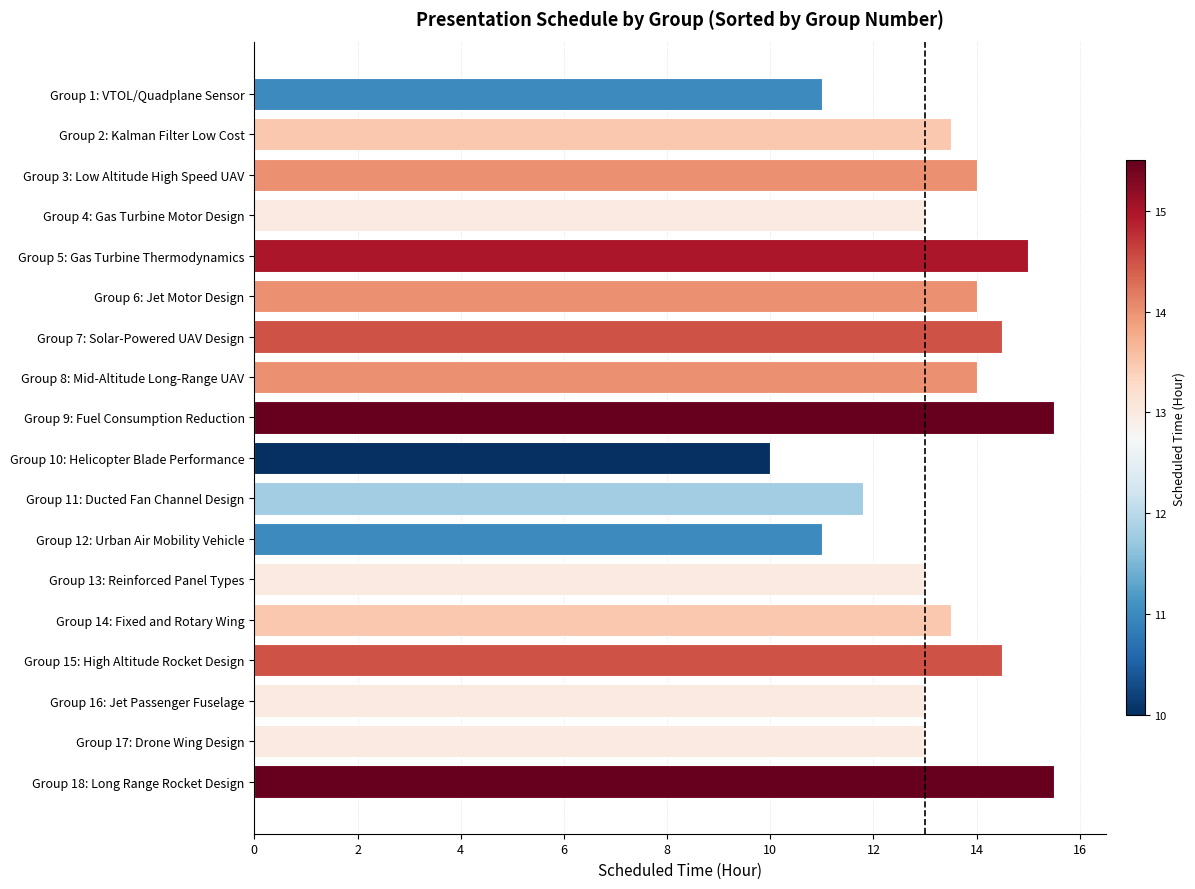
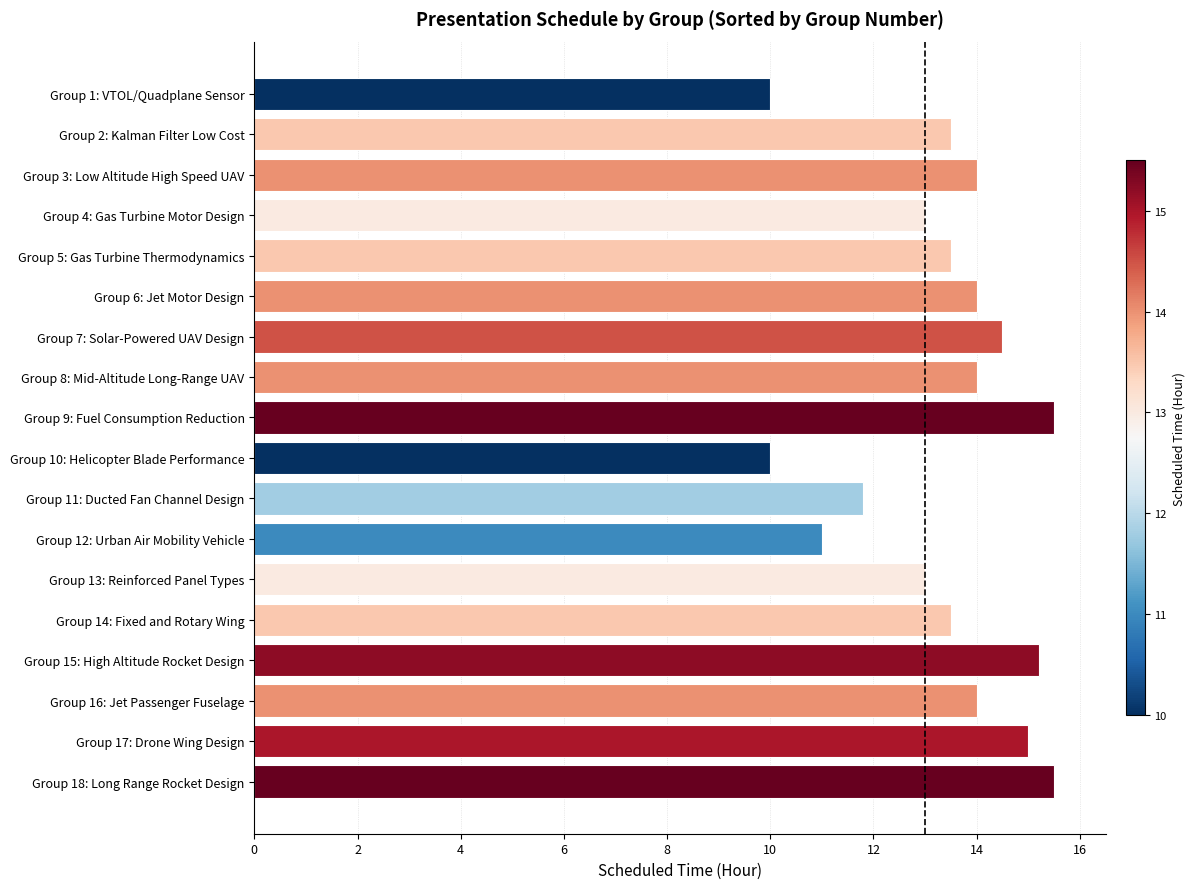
  {
-   "Group 1: VTOL/Quadplane Sensor": 11,
+   "Group 1: VTOL/Quadplane Sensor": 10,
    "Group 2: Kalman Filter Low Cost": 13.5,
    "Group 3: Low Altitude High Speed UAV": 14.0,
    "Group 4: Gas Turbine Motor Design": 13.0,
-   "Group 5: Gas Turbine Thermodynamics": 15.0,
+   "Group 5: Gas Turbine Thermodynamics": 13.5,
    "Group 6: Jet Motor Design": 14.0,
    "Group 7: Solar-Powered UAV Design": 14.5,
    "Group 8: Mid-Altitude Long-Range UAV": 14.0,
    "Group 9: Fuel Consumption Reduction": 15.5,
    "Group 10: Helicopter Blade Performance": 10.0,
    "Group 11: Ducted Fan Channel Design": 11.8,
    "Group 12: Urban Air Mobility Vehicle": 11.0,
    "Group 13: Reinforced Panel Types": 13.0,
    "Group 14: Fixed and Rotary Wing": 13.5,
-   "Group 15: High Altitude Rocket Design": 14.5,
-   "Group 16: Jet Passenger Fuselage": 13,
-   "Group 17: Drone Wing Design": 13,
+   "Group 15: High Altitude Rocket Design": 15.2,
+   "Group 16: Jet Passenger Fuselage": 14,
+   "Group 17: Drone Wing Design": 15,
    "Group 18: Long Range Rocket Design": 15.5
  }
